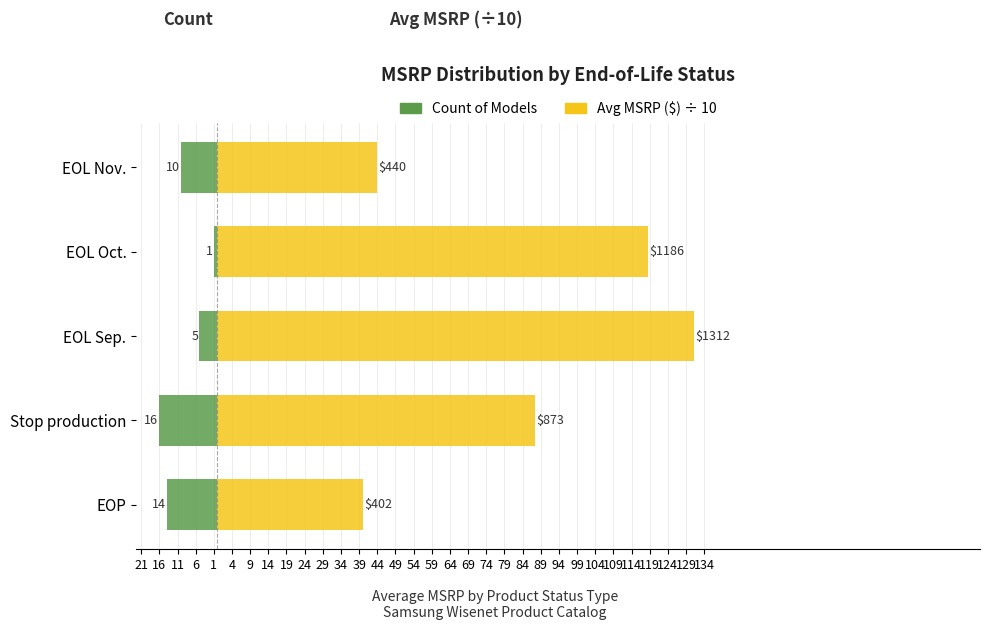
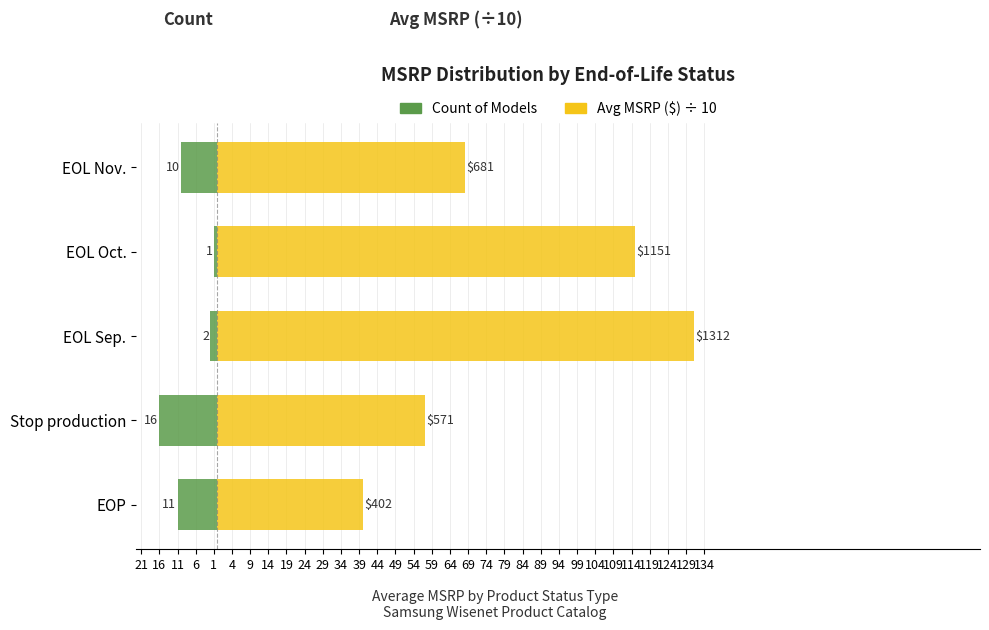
  {
    "Count of Models": {
-     "EOL Sep.": "5",
-     "EOP": "14"
+     "EOL Sep.": "2",
+     "EOP": "11"
    },
    "Avg MSRP ($) ÷ 10": {
-     "EOL Nov.": "$440",
-     "EOL Oct.": "$1186",
-     "Stop production": "$873"
+     "EOL Nov.": "$681",
+     "EOL Oct.": "$1151",
+     "Stop production": "$571"
    }
  }
